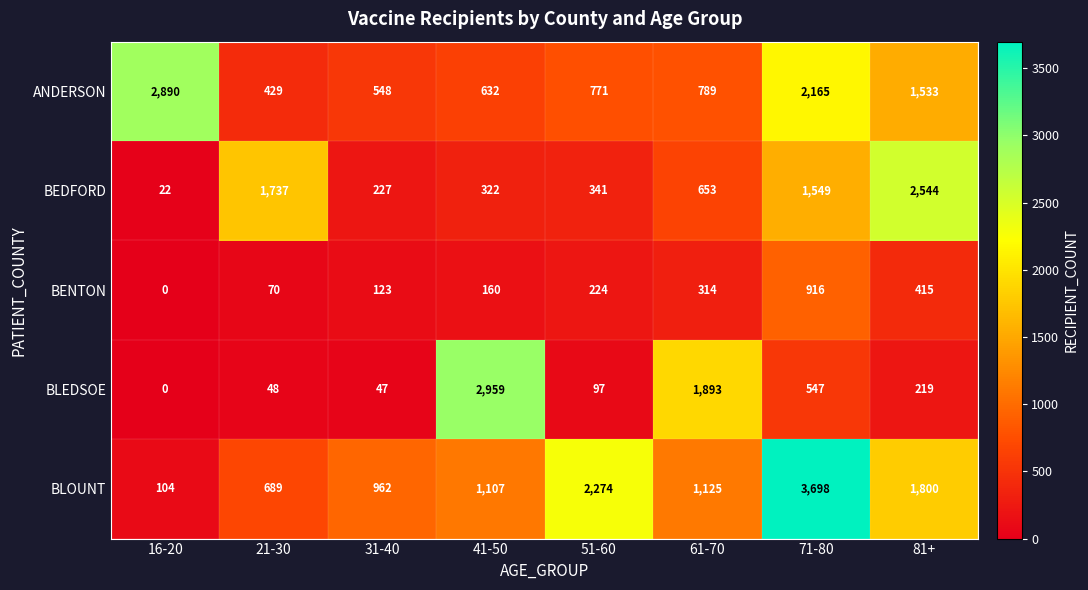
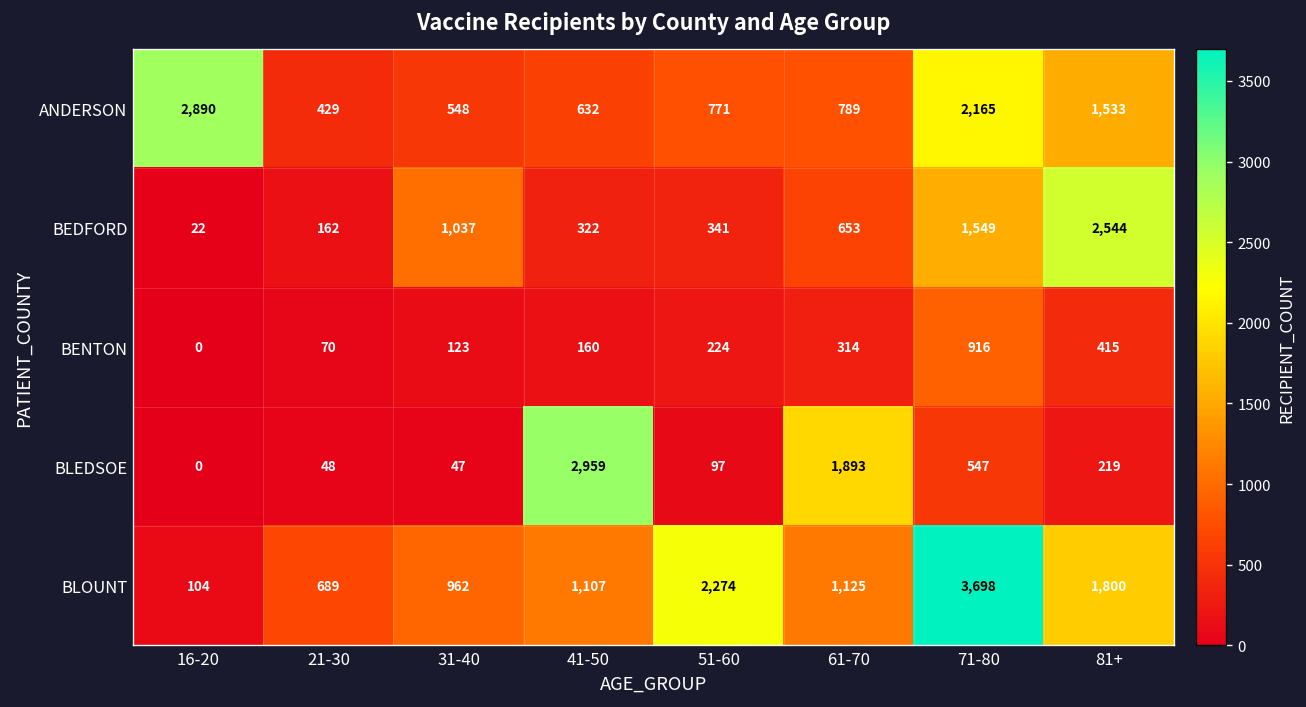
  {
    "ANDERSON": {
      "16-20": "2,890",
      "21-30": "429",
      "31-40": "548",
      "41-50": "632",
      "51-60": "771",
      "61-70": "789",
      "71-80": "2,165",
      "81+": "1,533"
    },
    "BEDFORD": {
      "16-20": "22",
-     "21-30": "1,737",
-     "31-40": "227",
+     "21-30": "162",
+     "31-40": "1,037",
      "41-50": "322",
      "51-60": "341",
      "61-70": "653",
      "71-80": "1,549",
      "81+": "2,544"
    },
    "BENTON": {
      "16-20": "0",
      "21-30": "70",
      "31-40": "123",
      "41-50": "160",
      "51-60": "224",
      "61-70": "314",
      "71-80": "916",
      "81+": "415"
    },
    "BLEDSOE": {
      "16-20": "0",
      "21-30": "48",
      "31-40": "47",
      "41-50": "2,959",
      "51-60": "97",
      "61-70": "1,893",
      "71-80": "547",
      "81+": "219"
    },
    "BLOUNT": {
      "16-20": "104",
      "21-30": "689",
      "31-40": "962",
      "41-50": "1,107",
      "51-60": "2,274",
      "61-70": "1,125",
      "71-80": "3,698",
      "81+": "1,800"
    }
  }
